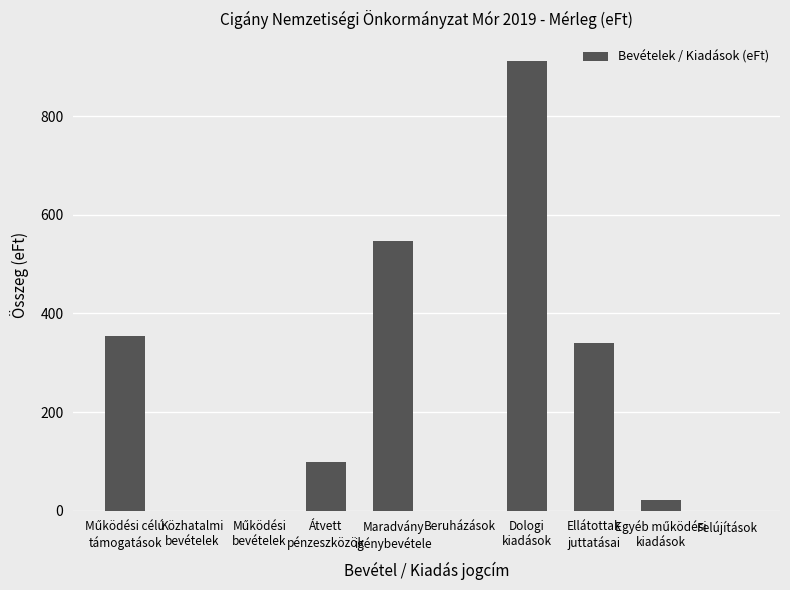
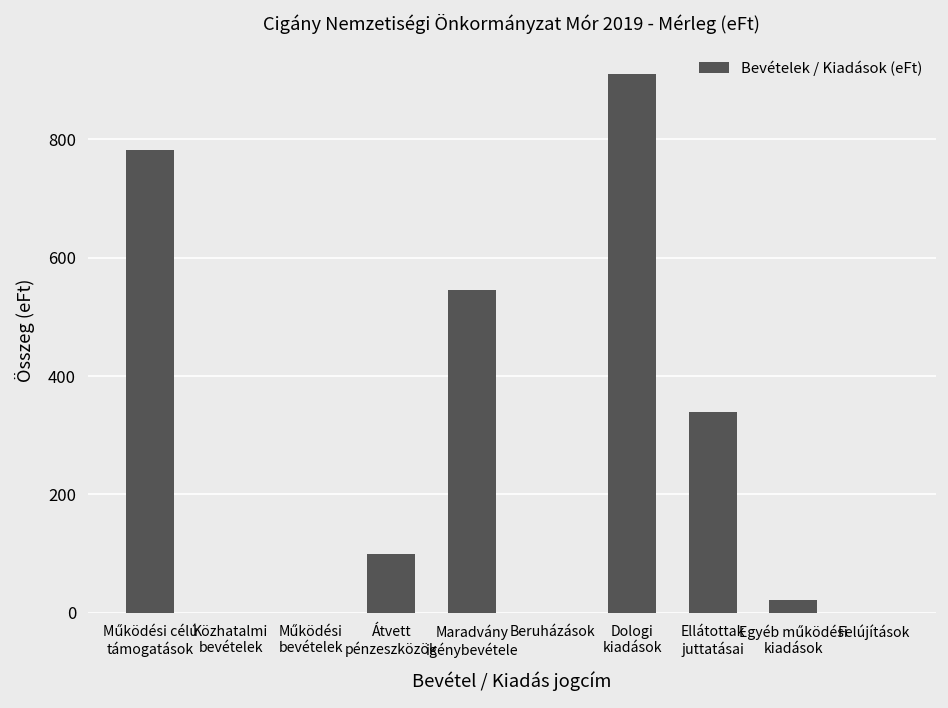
  {
-   "Működési célú támogatások": 360,
+   "Működési célú támogatások": 780,
    "Közhatalmi bevételek": 0,
    "Működési bevételek": 0,
    "Átvett pénzeszközök": 100,
    "Maradvány igénybevétele": 550,
    "Beruházások": 0,
    "Dologi kiadások": 910,
    "Ellátottak juttatásai": 340,
    "Egyéb működési kiadások": 20
  }
